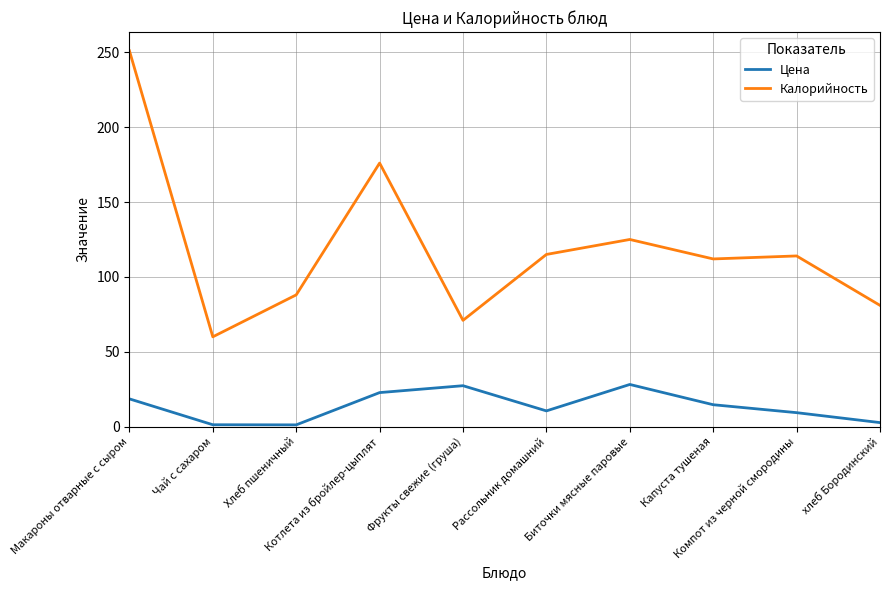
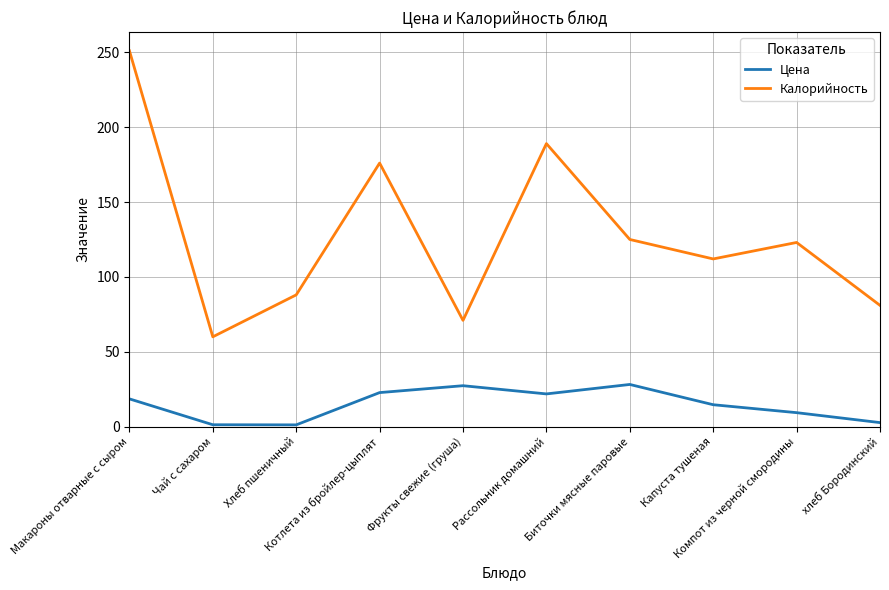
  {
    "Цена": {
      "Макароны отварные с сыром": 19,
      "Чай с сахаром": 1,
      "Хлеб пшеничный": 1,
      "Котлета из бройлер-цыплят": 23,
      "Фрукты свежие (груша)": 27,
-     "Рассольник домашний": 11,
+     "Рассольник домашний": 22,
      "Биточки мясные паровые": 28,
      "Капуста тушеная": 15,
      "Компот из черной смородины": 9,
      "хлеб Бородинский": 3
    },
    "Калорийность": {
      "Макароны отварные с сыром": 251,
      "Чай с сахаром": 60,
      "Хлеб пшеничный": 88,
      "Котлета из бройлер-цыплят": 176,
      "Фрукты свежие (груша)": 71,
-     "Рассольник домашний": 115,
+     "Рассольник домашний": 189,
      "Биточки мясные паровые": 125,
      "Капуста тушеная": 112,
-     "Компот из черной смородины": 114,
+     "Компот из черной смородины": 123,
      "хлеб Бородинский": 81
    }
  }
